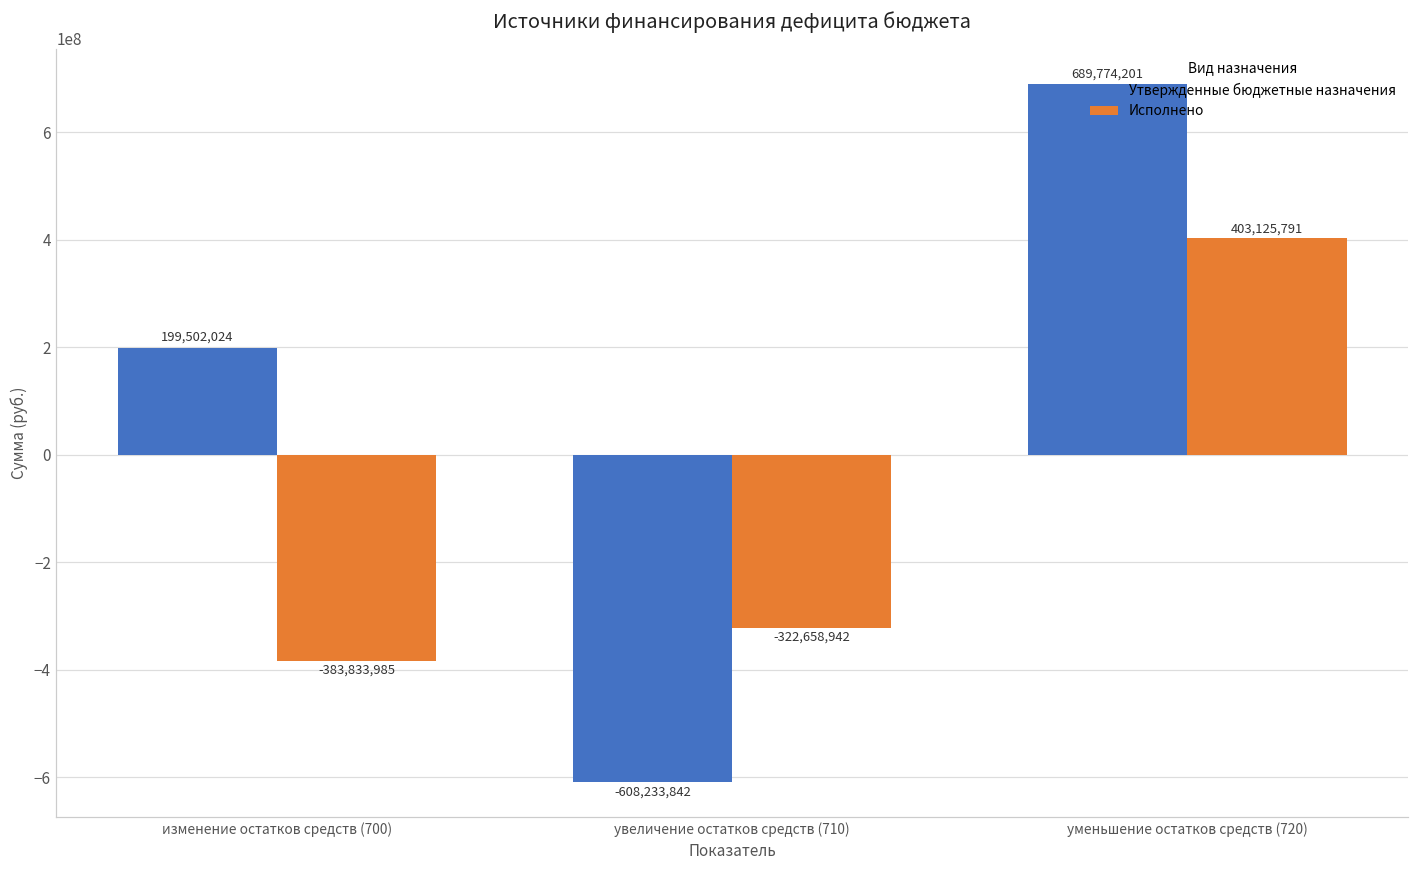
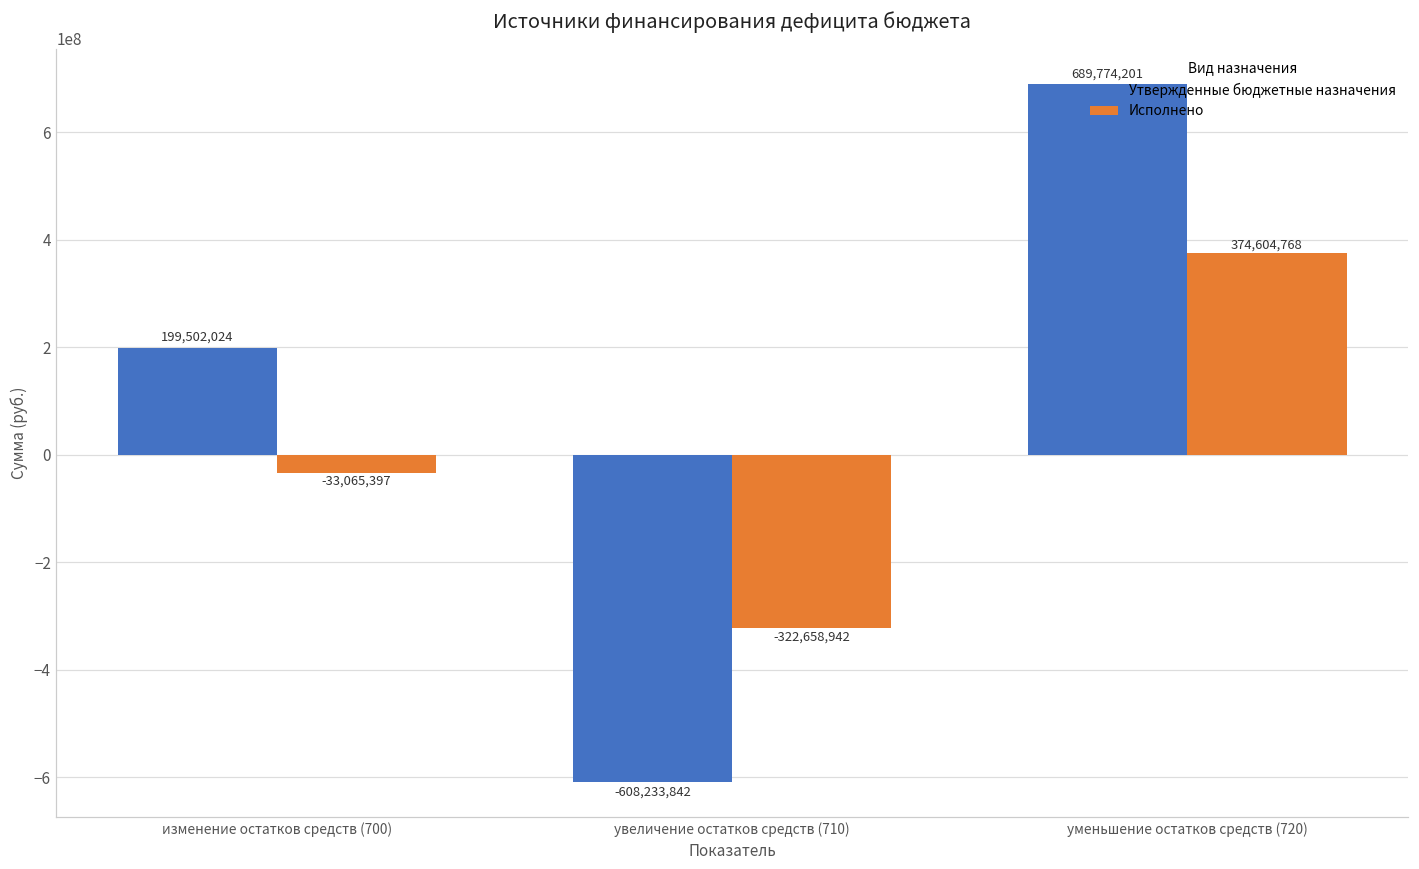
  {
    "Утвержденные бюджетные назначения": {
      "изменение остатков средств (700)": "199,502,024",
      "увеличение остатков средств (710)": "-608,233,842",
      "уменьшение остатков средств (720)": "689,774,201"
    },
    "Исполнено": {
-     "изменение остатков средств (700)": "-383,833,985",
+     "изменение остатков средств (700)": "-33,065,397",
      "увеличение остатков средств (710)": "-322,658,942",
-     "уменьшение остатков средств (720)": "403,125,791"
+     "уменьшение остатков средств (720)": "374,604,768"
    }
  }
